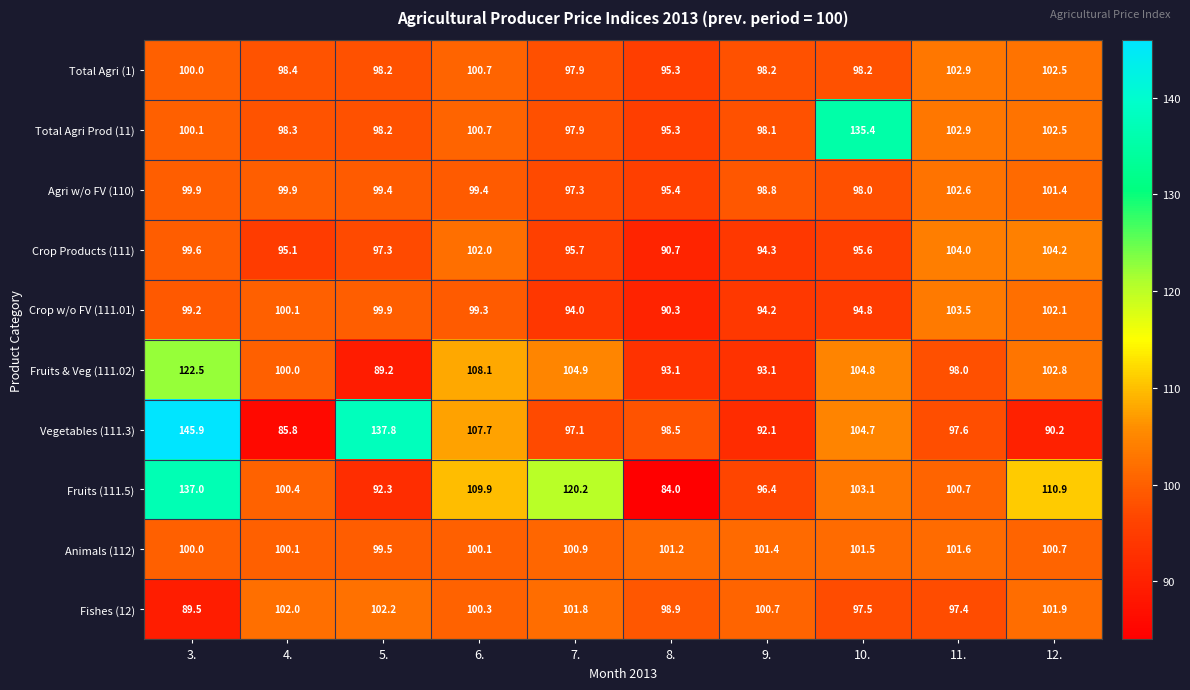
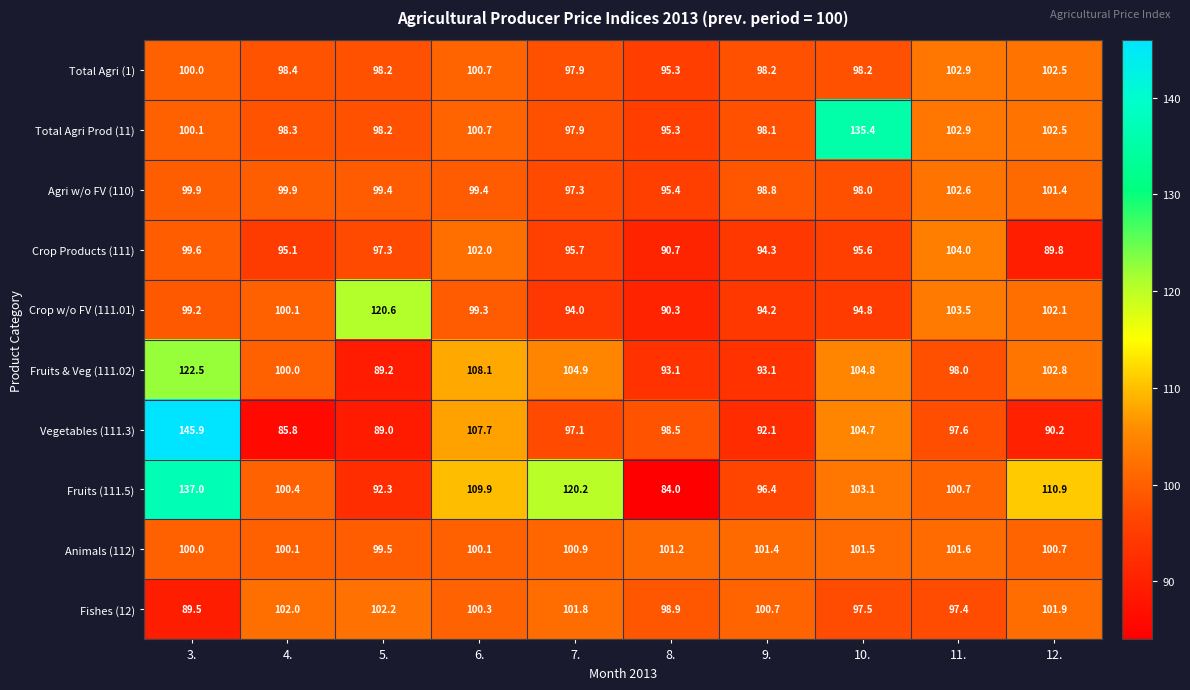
  {
    "Total Agri (1)": {
      "3.": 100.0,
      "4.": 98.4,
      "5.": 98.2,
      "6.": 100.7,
      "7.": 97.9,
      "8.": 95.3,
      "9.": 98.2,
      "10.": 98.2,
      "11.": 102.9,
      "12.": 102.5
    },
    "Total Agri Prod (11)": {
      "3.": 100.1,
      "4.": 98.3,
      "5.": 98.2,
      "6.": 100.7,
      "7.": 97.9,
      "8.": 95.3,
      "9.": 98.1,
      "10.": 135.4,
      "11.": 102.9,
      "12.": 102.5
    },
    "Agri w/o FV (110)": {
      "3.": 99.9,
      "4.": 99.9,
      "5.": 99.4,
      "6.": 99.4,
      "7.": 97.3,
      "8.": 95.4,
      "9.": 98.8,
      "10.": 98.0,
      "11.": 102.6,
      "12.": 101.4
    },
    "Crop Products (111)": {
      "3.": 99.6,
      "4.": 95.1,
      "5.": 97.3,
      "6.": 102.0,
      "7.": 95.7,
      "8.": 90.7,
      "9.": 94.3,
      "10.": 95.6,
      "11.": 104.0,
-     "12.": 104.2
+     "12.": 89.8
    },
    "Crop w/o FV (111.01)": {
      "3.": 99.2,
      "4.": 100.1,
-     "5.": 99.9,
+     "5.": 120.6,
      "6.": 99.3,
      "7.": 94.0,
      "8.": 90.3,
      "9.": 94.2,
      "10.": 94.8,
      "11.": 103.5,
      "12.": 102.1
    },
    "Fruits & Veg (111.02)": {
      "3.": 122.5,
      "4.": 100.0,
      "5.": 89.2,
      "6.": 108.1,
      "7.": 104.9,
      "8.": 93.1,
      "9.": 93.1,
      "10.": 104.8,
      "11.": 98.0,
      "12.": 102.8
    },
    "Vegetables (111.3)": {
      "3.": 145.9,
      "4.": 85.8,
-     "5.": 137.8,
+     "5.": 89.0,
      "6.": 107.7,
      "7.": 97.1,
      "8.": 98.5,
      "9.": 92.1,
      "10.": 104.7,
      "11.": 97.6,
      "12.": 90.2
    },
    "Fruits (111.5)": {
      "3.": 137.0,
      "4.": 100.4,
      "5.": 92.3,
      "6.": 109.9,
      "7.": 120.2,
      "8.": 84.0,
      "9.": 96.4,
      "10.": 103.1,
      "11.": 100.7,
      "12.": 110.9
    },
    "Animals (112)": {
      "3.": 100.0,
      "4.": 100.1,
      "5.": 99.5,
      "6.": 100.1,
      "7.": 100.9,
      "8.": 101.2,
      "9.": 101.4,
      "10.": 101.5,
      "11.": 101.6,
      "12.": 100.7
    },
    "Fishes (12)": {
      "3.": 89.5,
      "4.": 102.0,
      "5.": 102.2,
      "6.": 100.3,
      "7.": 101.8,
      "8.": 98.9,
      "9.": 100.7,
      "10.": 97.5,
      "11.": 97.4,
      "12.": 101.9
    }
  }
